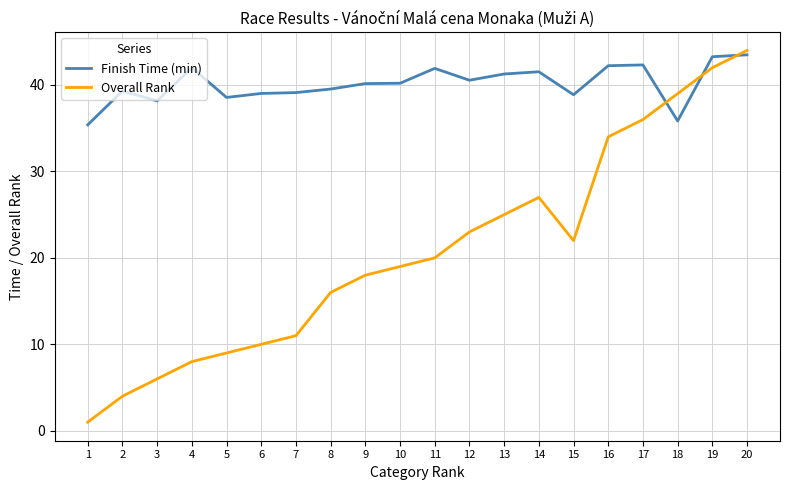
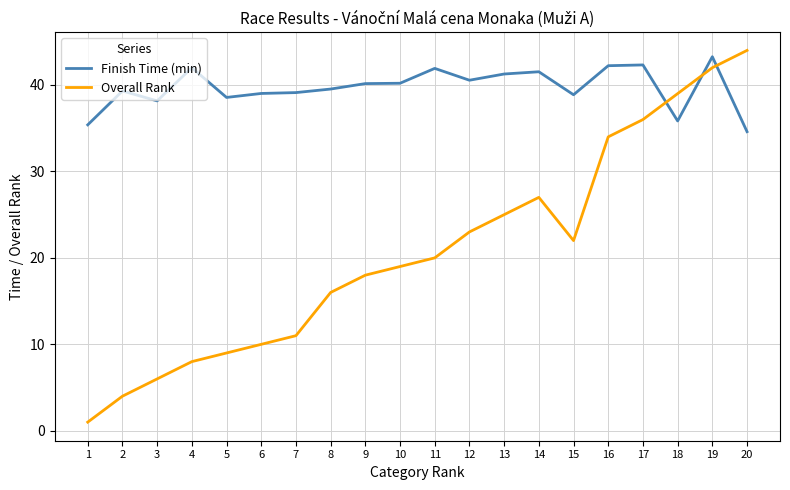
  {
    "Finish Time (min)": {
      "1": 35,
      "3": 38,
      "5": 39,
      "6": 39,
      "7": 39,
      "8": 40,
      "9": 40,
      "10": 40,
      "11": 42,
      "12": 41,
      "13": 41,
      "14": 42,
      "15": 39,
      "16": 42,
      "17": 42,
      "18": 36,
      "19": 43,
-     "20": 43
+     "20": 35
    },
    "Overall Rank": {
      "1": 1,
      "2": 4,
      "3": 6,
      "4": 8,
      "5": 9,
      "6": 10,
      "7": 11,
      "8": 16,
      "9": 18,
      "10": 19,
      "11": 20,
      "12": 23,
      "13": 25,
      "14": 27,
      "15": 22,
      "16": 34,
      "17": 36,
      "18": 39,
      "19": 42,
      "20": 44
    }
  }
